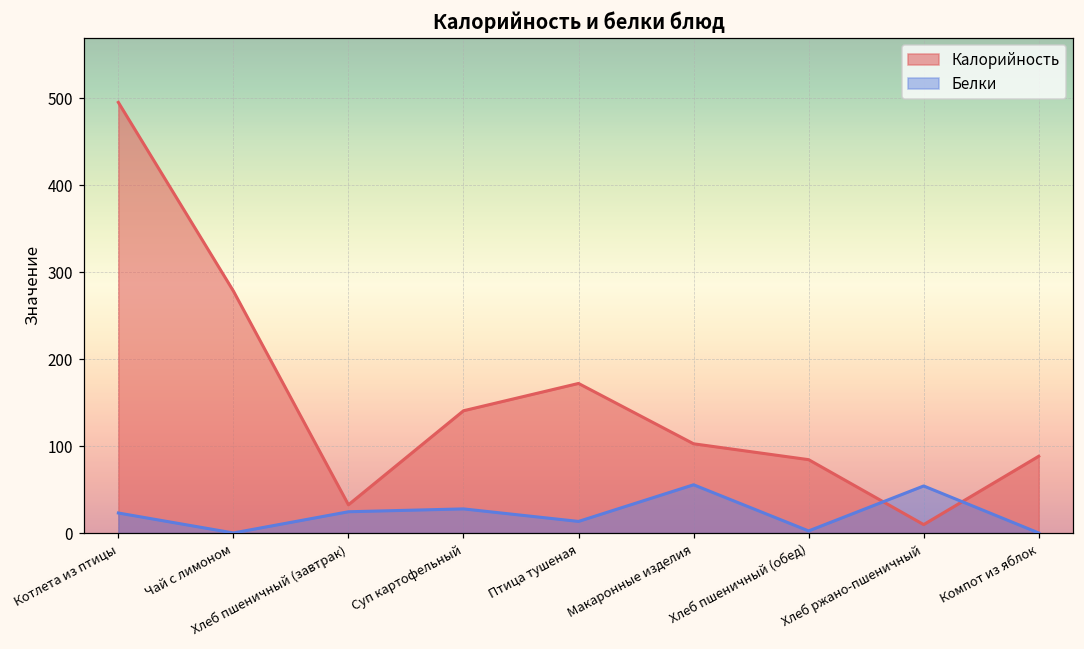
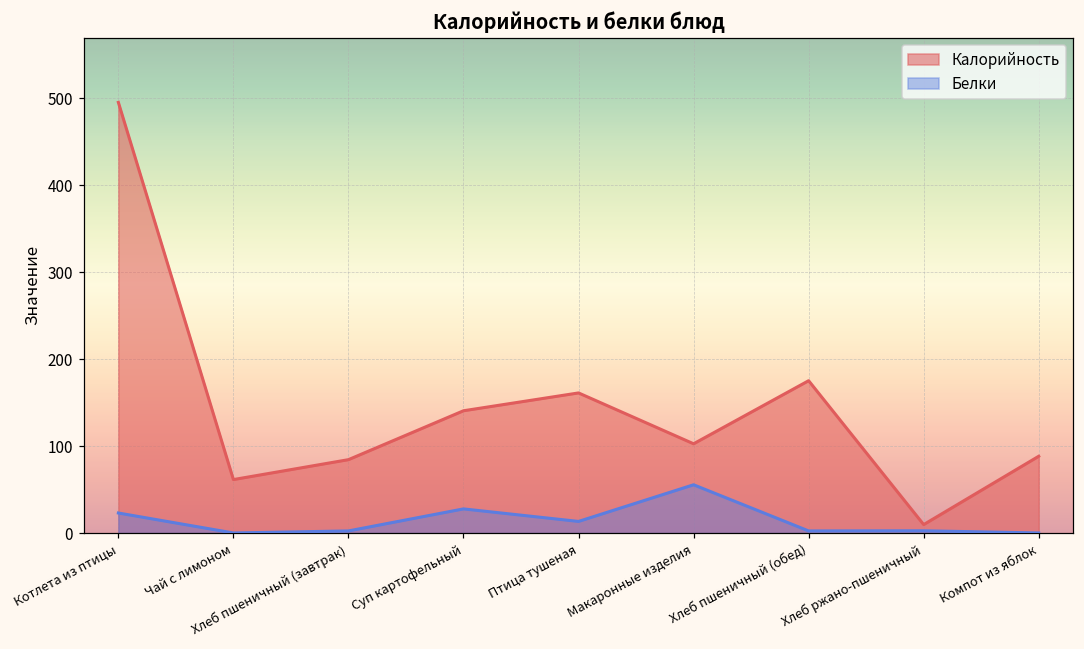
  {
    "Калорийность": {
      "Котлета из птицы": 500,
-     "Чай с лимоном": 280,
-     "Хлеб пшеничный (завтрак)": 30,
+     "Чай с лимоном": 60,
+     "Хлеб пшеничный (завтрак)": 80,
      "Суп картофельный": 140,
-     "Птица тушеная": 170,
+     "Птица тушеная": 160,
      "Макаронные изделия": 100,
-     "Хлеб пшеничный (обед)": 80,
+     "Хлеб пшеничный (обед)": 180,
      "Хлеб ржано-пшеничный": 10,
      "Компот из яблок": 90
    },
    "Белки": {
      "Котлета из птицы": 20,
      "Чай с лимоном": 0,
-     "Хлеб пшеничный (завтрак)": 20,
+     "Хлеб пшеничный (завтрак)": 0,
      "Суп картофельный": 30,
      "Птица тушеная": 10,
      "Макаронные изделия": 60,
      "Хлеб пшеничный (обед)": 0,
-     "Хлеб ржано-пшеничный": 50,
+     "Хлеб ржано-пшеничный": 0,
      "Компот из яблок": 0
    }
  }
